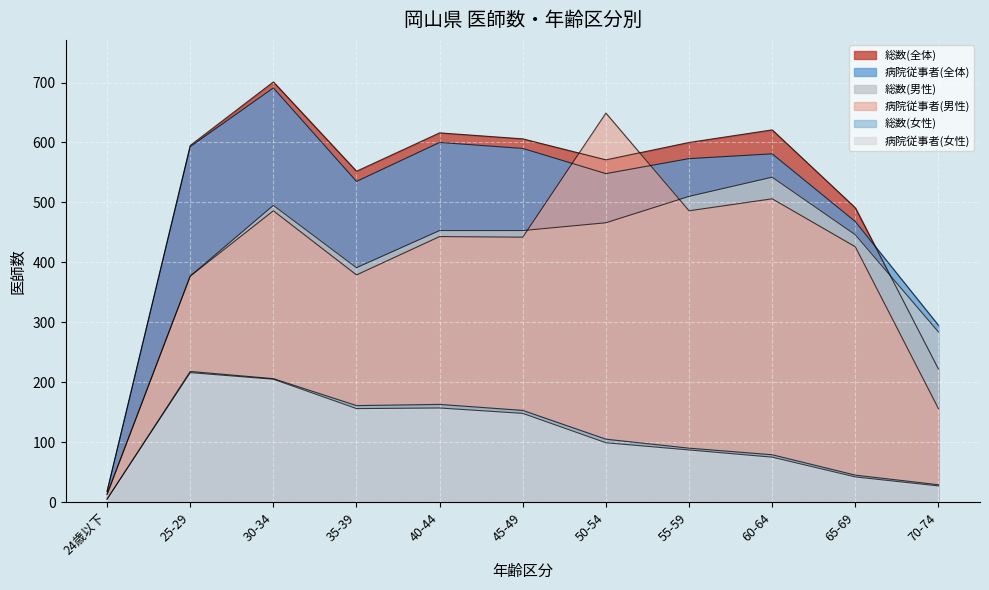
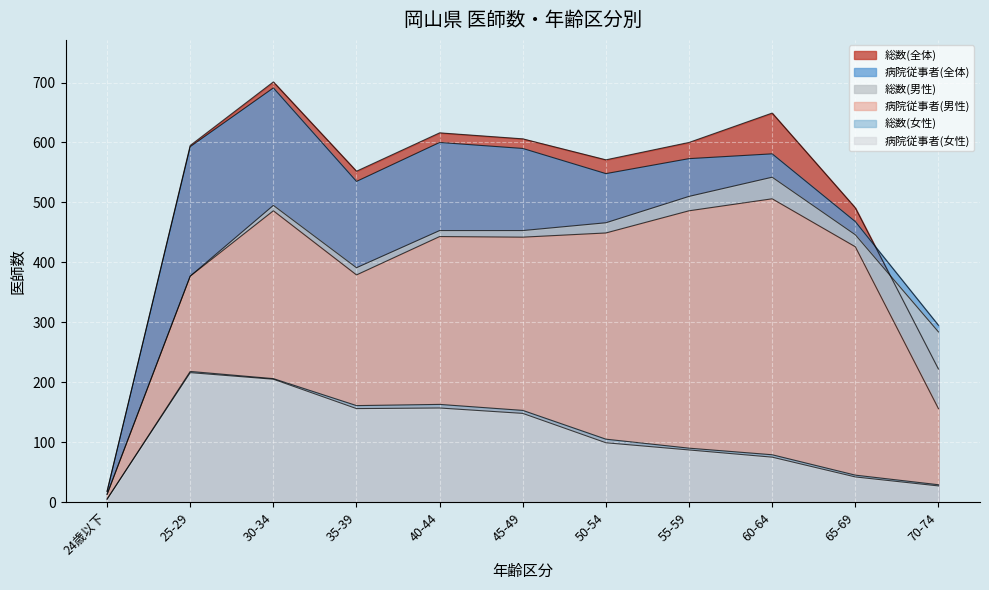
  {
    "総数(全体)": {
      "30-34": 700,
      "35-39": 550,
      "40-44": 620,
      "45-49": 610,
      "50-54": 570,
      "55-59": 600,
-     "60-64": 620,
+     "60-64": 650,
      "65-69": 490,
      "70-74": 220
    },
    "病院従事者(男性)": {
      "30-34": 490,
      "35-39": 380,
      "40-44": 440,
      "45-49": 440,
-     "50-54": 650,
+     "50-54": 450,
      "55-59": 490,
      "60-64": 510,
      "65-69": 430,
      "70-74": 160
    }
  }
